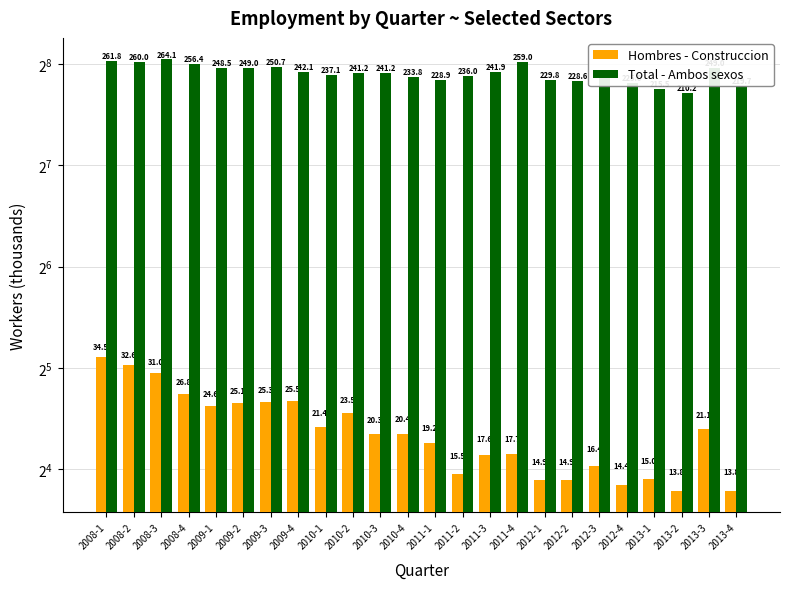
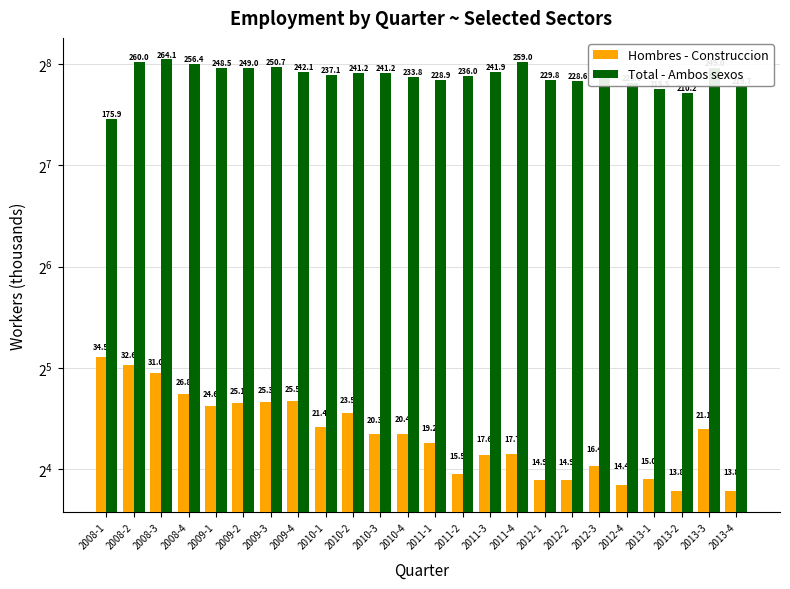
  {
    "Hombres - Construccion": {
      "2008-1": 34.5,
      "2008-2": 32.6,
      "2008-3": 31.0,
      "2008-4": 26.8,
      "2009-1": 24.6,
      "2009-2": 25.1,
      "2009-3": 25.3,
      "2009-4": 25.5,
      "2010-1": 21.4,
      "2010-2": 23.5,
      "2010-3": 20.3,
      "2010-4": 20.4,
      "2011-1": 19.2,
      "2011-2": 15.5,
      "2011-3": 17.6,
      "2011-4": 17.7,
      "2012-1": 14.9,
      "2012-2": 14.9,
      "2012-3": 16.4,
      "2012-4": 14.4,
      "2013-1": 15.0,
      "2013-2": 13.8,
      "2013-3": 21.1,
      "2013-4": 13.8
    },
    "Total - Ambos sexos": {
-     "2008-1": 261.8,
+     "2008-1": 175.9,
      "2008-2": 260.0,
      "2008-3": 264.1,
      "2008-4": 256.4,
      "2009-1": 248.5,
      "2009-2": 249.0,
      "2009-3": 250.7,
      "2009-4": 242.1,
      "2010-1": 237.1,
      "2010-2": 241.2,
      "2010-3": 241.2,
      "2010-4": 233.8,
      "2011-1": 228.9,
      "2011-2": 236.0,
      "2011-3": 241.9,
      "2011-4": 259.0,
      "2012-1": 229.8,
      "2012-2": 228.6
    }
  }
